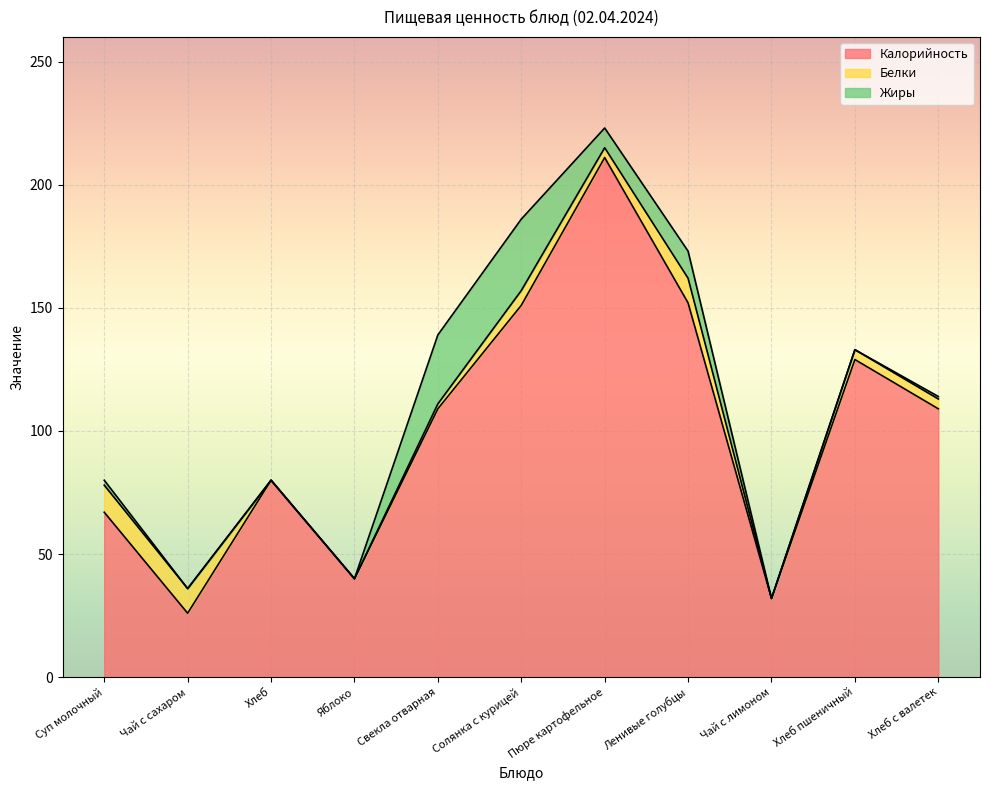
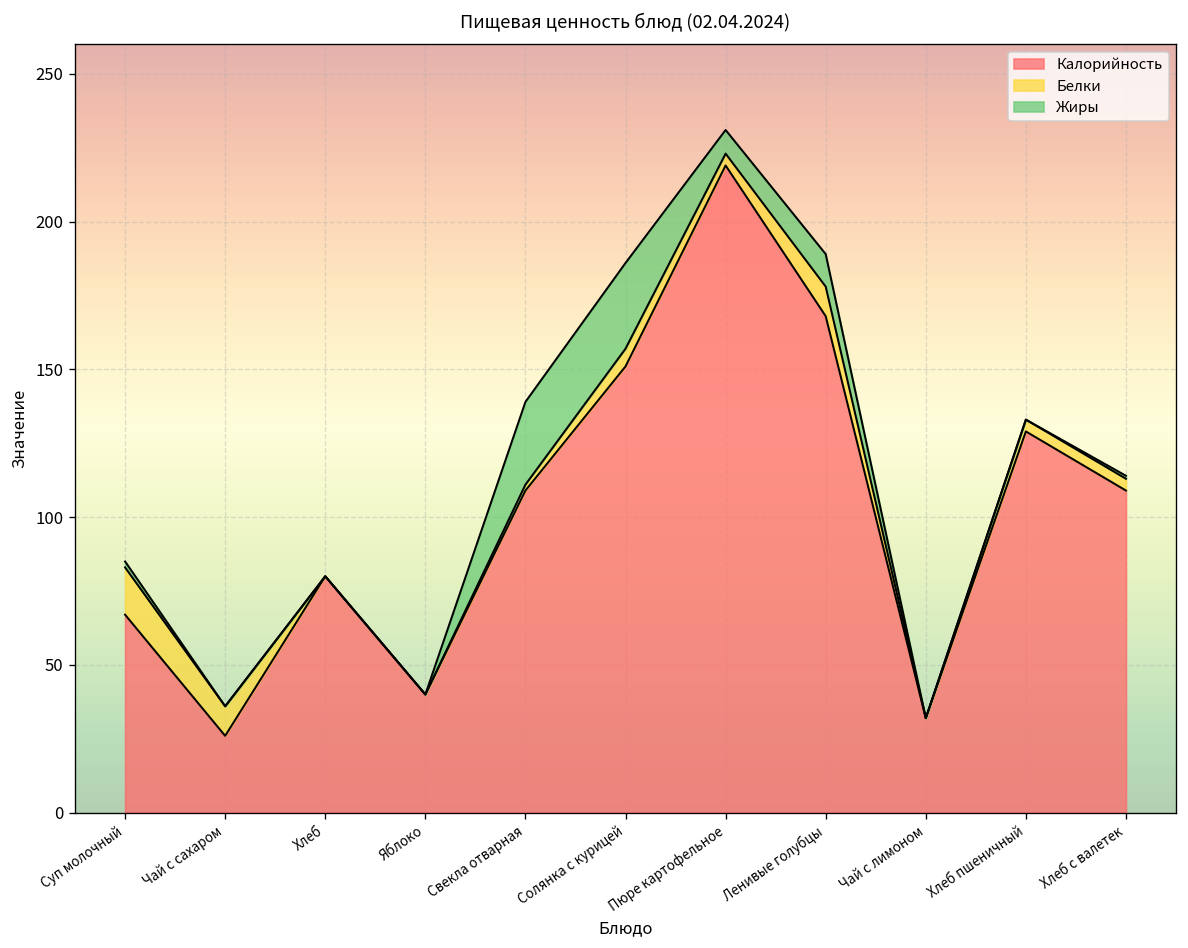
  {
    "Калорийность": {
      "Суп молочный": 67,
      "Чай с сахаром": 26,
      "Свекла отварная": 109,
      "Солянка с курицей": 151,
-     "Пюре картофельное": 211,
-     "Ленивые голубцы": 152,
+     "Пюре картофельное": 219,
+     "Ленивые голубцы": 168,
      "Хлеб пшеничный": 129,
      "Хлеб с валетек": 109
    },
    "Белки": {
-     "Суп молочный": 11,
+     "Суп молочный": 16,
      "Свекла отварная": 2,
      "Солянка с курицей": 6,
      "Пюре картофельное": 4,
      "Ленивые голубцы": 10
    },
    "Жиры": {
      "Суп молочный": 2,
      "Свекла отварная": 28,
      "Солянка с курицей": 29,
      "Пюре картофельное": 8,
      "Ленивые голубцы": 11
    }
  }
